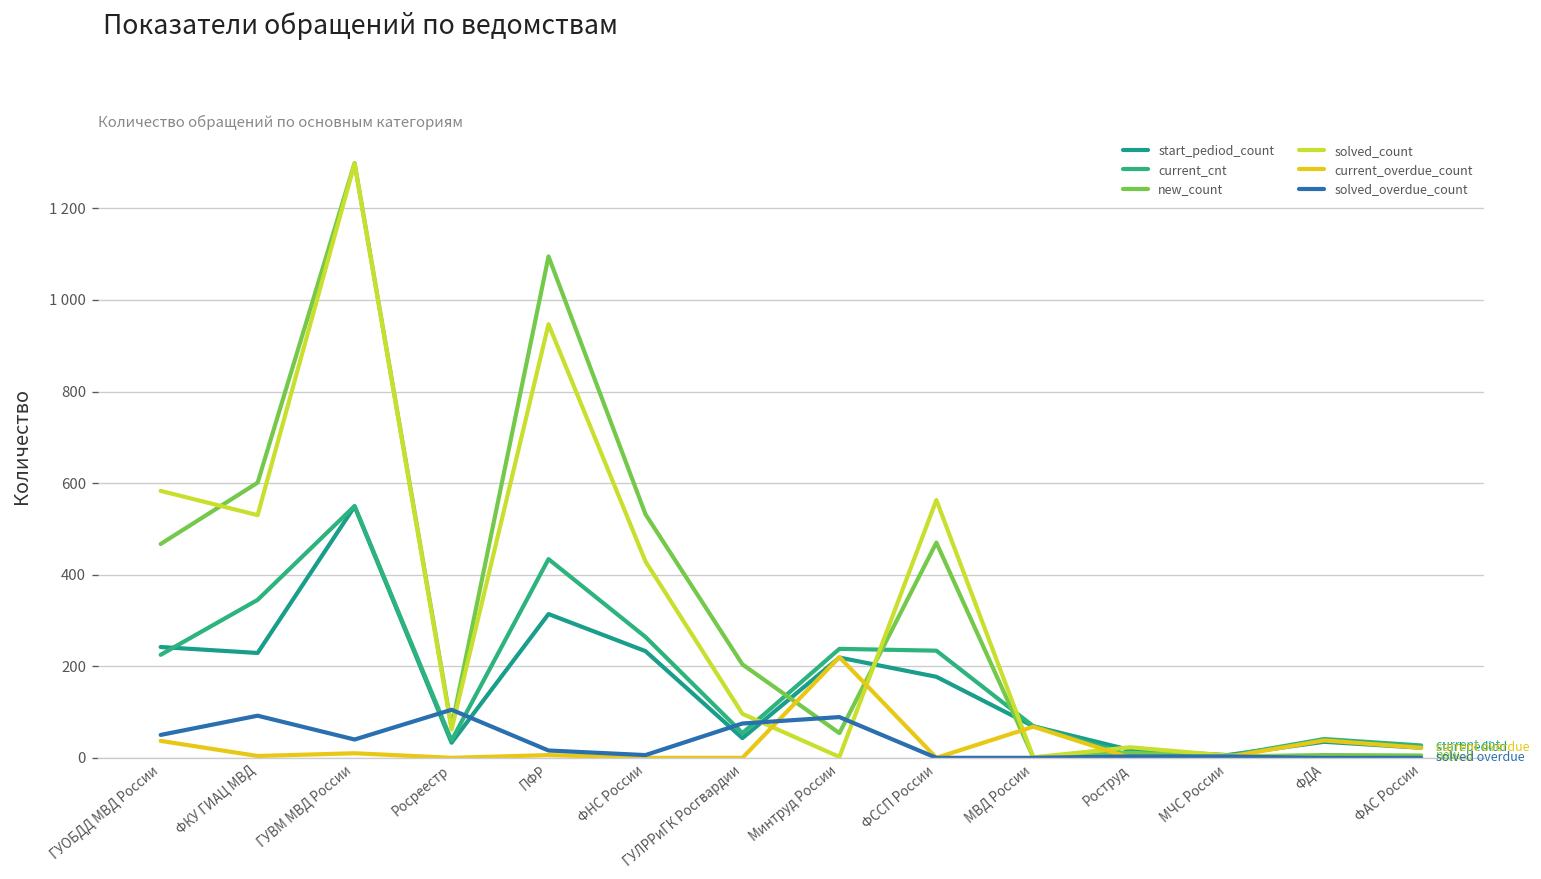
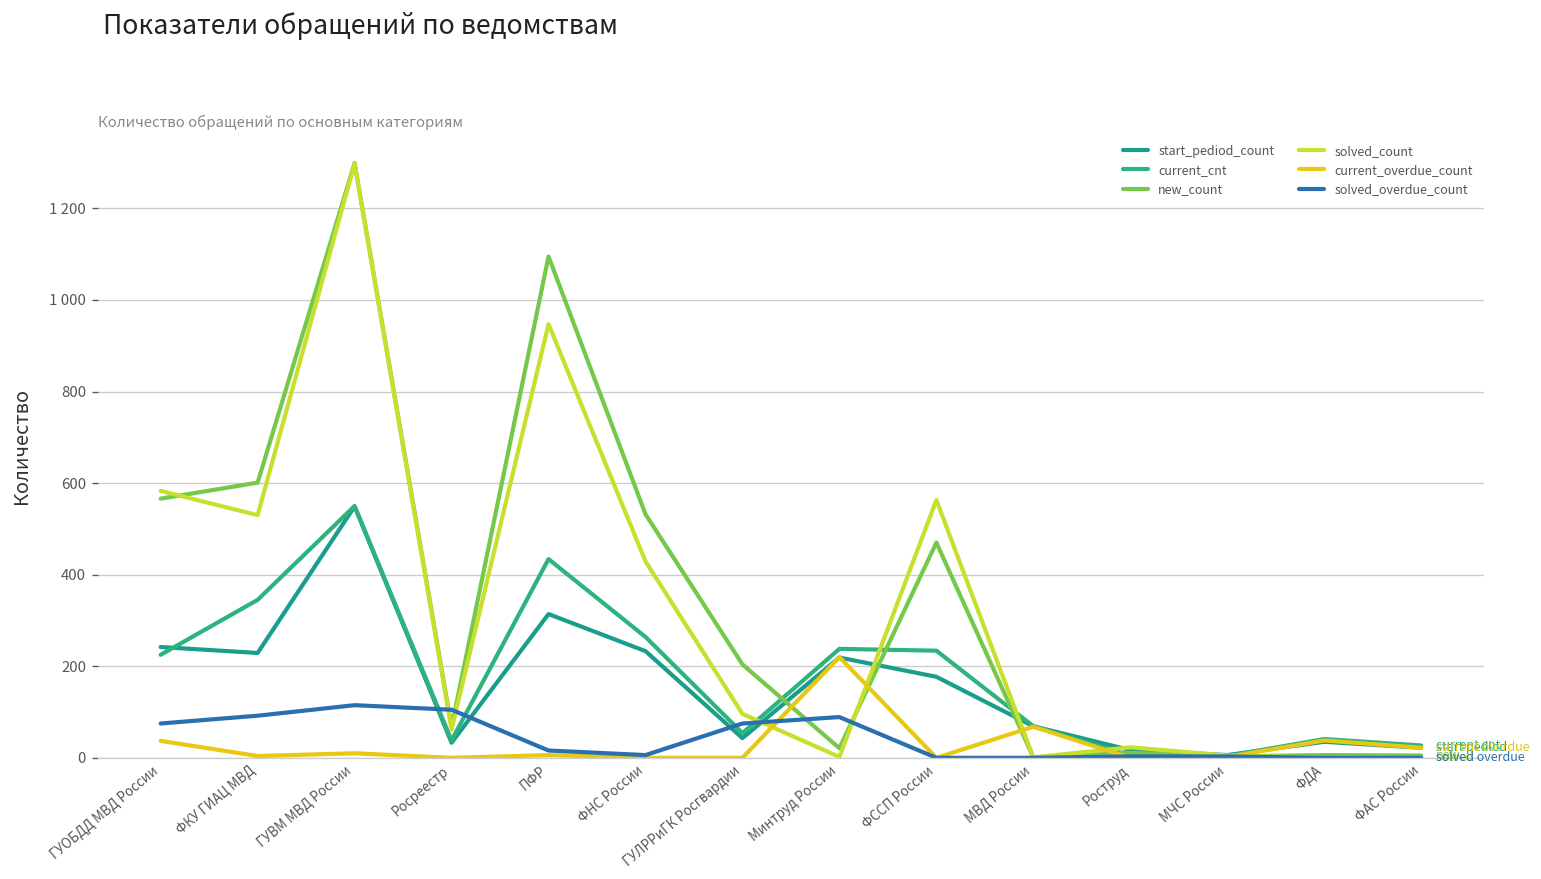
  {
    "new_count": {
-     "ГУОБДД МВД России": 470,
+     "ГУОБДД МВД России": 570,
      "ФКУ ГИАЦ МВД": 600,
      "ПФР": 1100,
      "ФНС России": 530,
      "ГУЛРРиГК Росгвардии": 200,
-     "Минтруд России": 50,
+     "Минтруд России": 20,
      "ФССП России": 470
    },
    "solved_overdue_count": {
-     "ГУОБДД МВД России": 50,
+     "ГУОБДД МВД России": 80,
      "ФКУ ГИАЦ МВД": 90,
-     "ГУВМ МВД России": 40,
+     "ГУВМ МВД России": 120,
      "Росреестр": 110,
      "ПФР": 20,
      "ГУЛРРиГК Росгвардии": 80,
      "Минтруд России": 90
    }
  }
